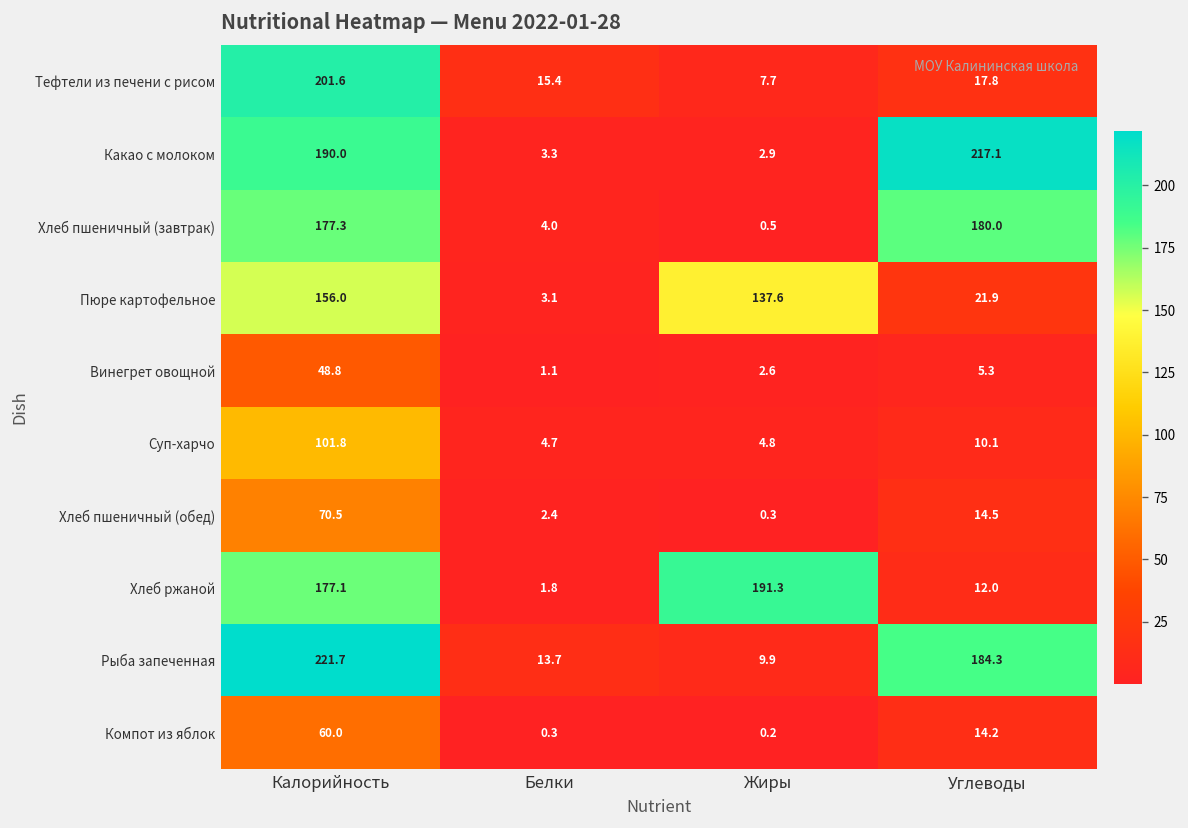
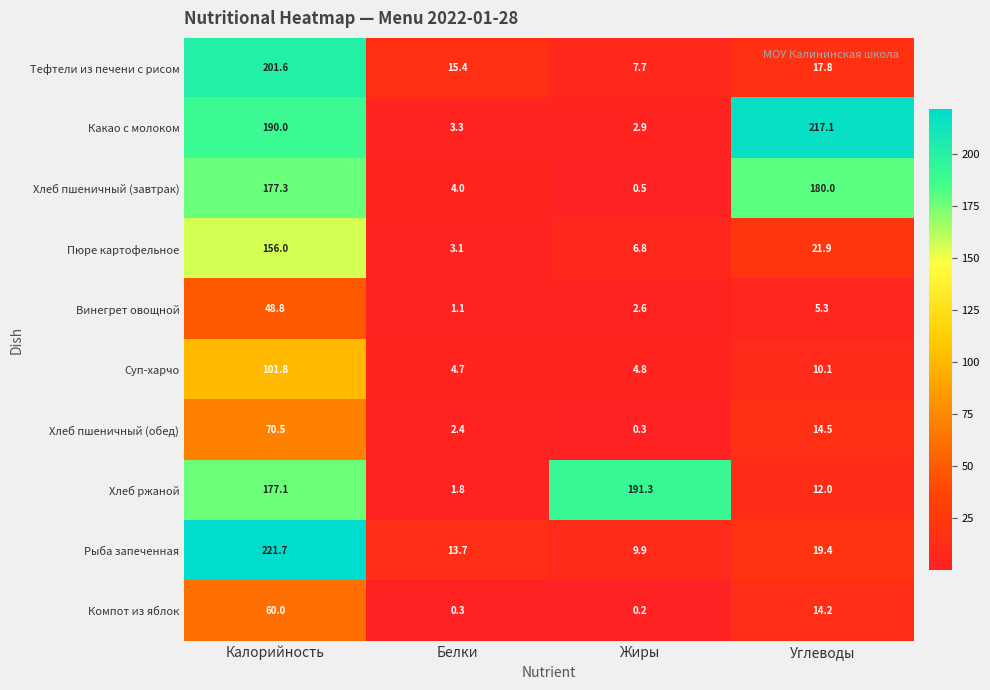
  {
    "Тефтели из печени с рисом": {
      "Калорийность": 201.6,
      "Белки": 15.4,
      "Жиры": 7.7
    },
    "Какао с молоком": {
      "Калорийность": 190.0,
      "Белки": 3.3,
      "Жиры": 2.9,
      "Углеводы": 217.1
    },
    "Хлеб пшеничный (завтрак)": {
      "Калорийность": 177.3,
      "Белки": 4.0,
      "Жиры": 0.5,
      "Углеводы": 180.0
    },
    "Пюре картофельное": {
      "Калорийность": 156.0,
      "Белки": 3.1,
-     "Жиры": 137.6,
+     "Жиры": 6.8,
      "Углеводы": 21.9
    },
    "Винегрет овощной": {
      "Калорийность": 48.8,
      "Белки": 1.1,
      "Жиры": 2.6,
      "Углеводы": 5.3
    },
    "Суп-харчо": {
      "Калорийность": 101.8,
      "Белки": 4.7,
      "Жиры": 4.8,
      "Углеводы": 10.1
    },
    "Хлеб пшеничный (обед)": {
      "Калорийность": 70.5,
      "Белки": 2.4,
      "Жиры": 0.3,
      "Углеводы": 14.5
    },
    "Хлеб ржаной": {
      "Калорийность": 177.1,
      "Белки": 1.8,
      "Жиры": 191.3,
      "Углеводы": 12.0
    },
    "Рыба запеченная": {
      "Калорийность": 221.7,
      "Белки": 13.7,
      "Жиры": 9.9,
-     "Углеводы": 184.3
+     "Углеводы": 19.4
    },
    "Компот из яблок": {
      "Калорийность": 60.0,
      "Белки": 0.3,
      "Жиры": 0.2,
      "Углеводы": 14.2
    }
  }
